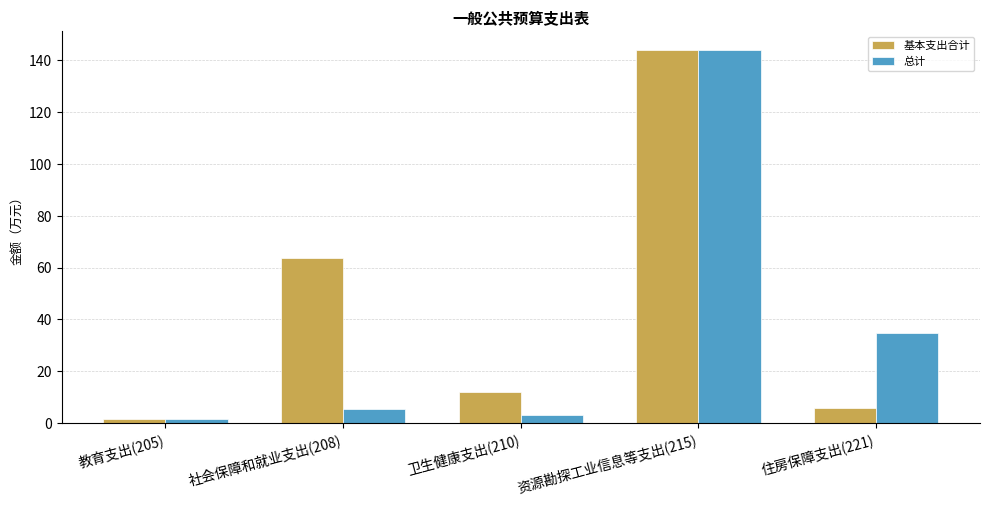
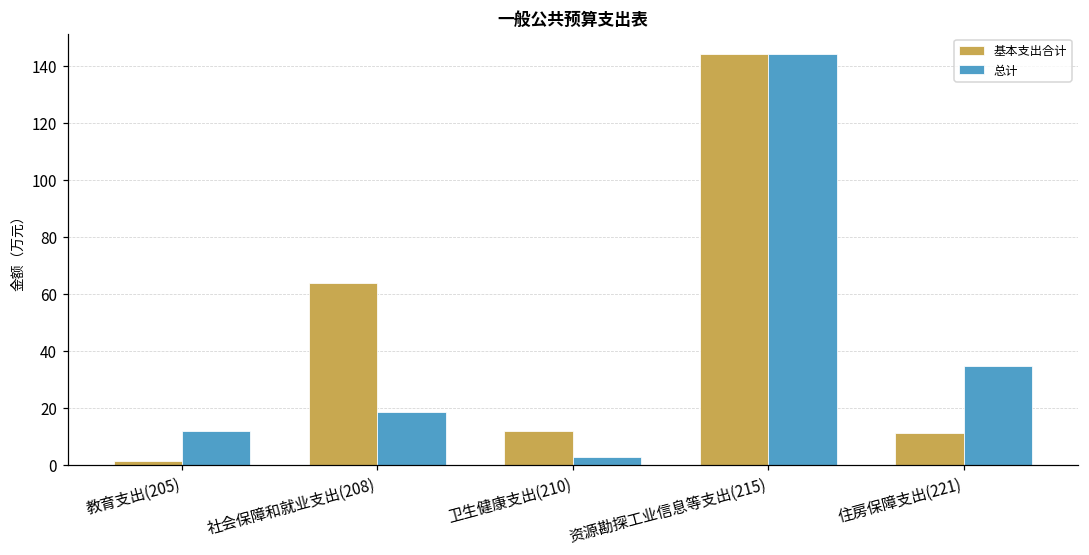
  {
    "基本支出合计": {
      "教育支出(205)": 1,
      "社会保障和就业支出(208)": 64,
      "卫生健康支出(210)": 12,
      "资源勘探工业信息等支出(215)": 144,
-     "住房保障支出(221)": 6
+     "住房保障支出(221)": 11
    },
    "总计": {
-     "教育支出(205)": 1,
-     "社会保障和就业支出(208)": 5,
+     "教育支出(205)": 12,
+     "社会保障和就业支出(208)": 18,
      "卫生健康支出(210)": 3,
      "资源勘探工业信息等支出(215)": 144,
      "住房保障支出(221)": 35
    }
  }
